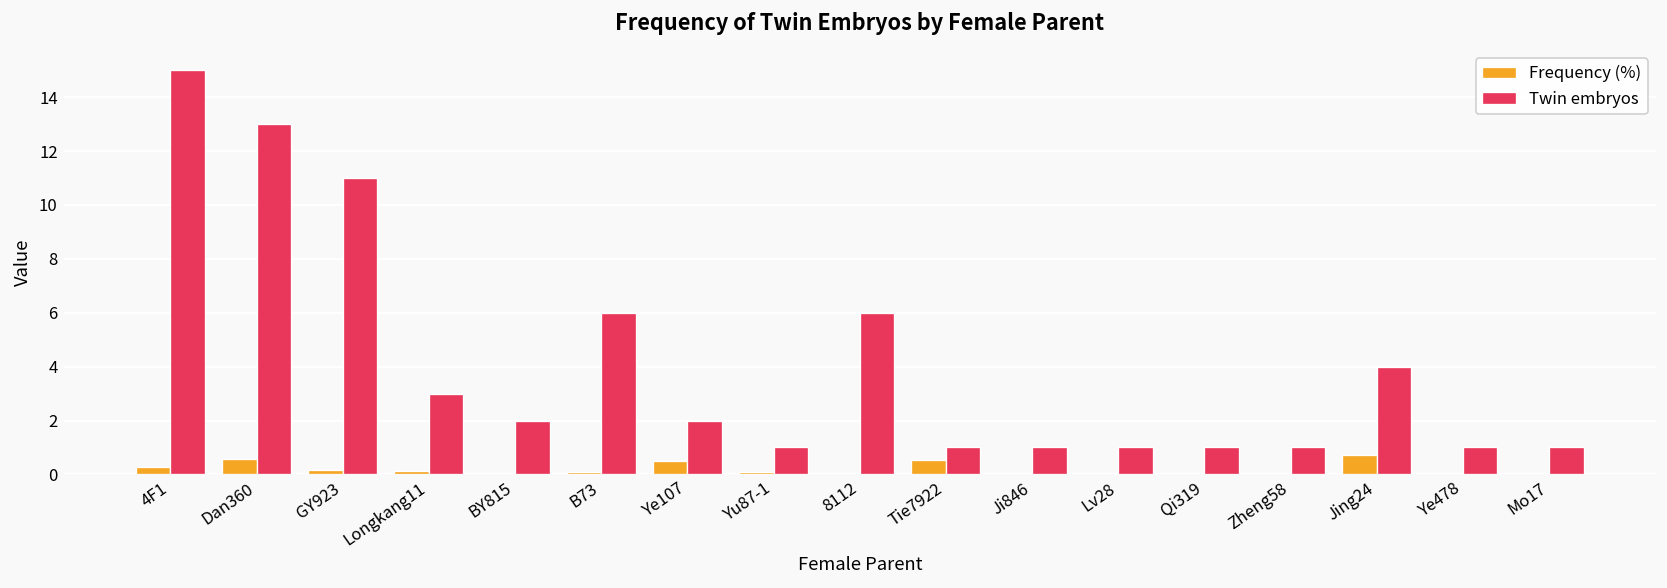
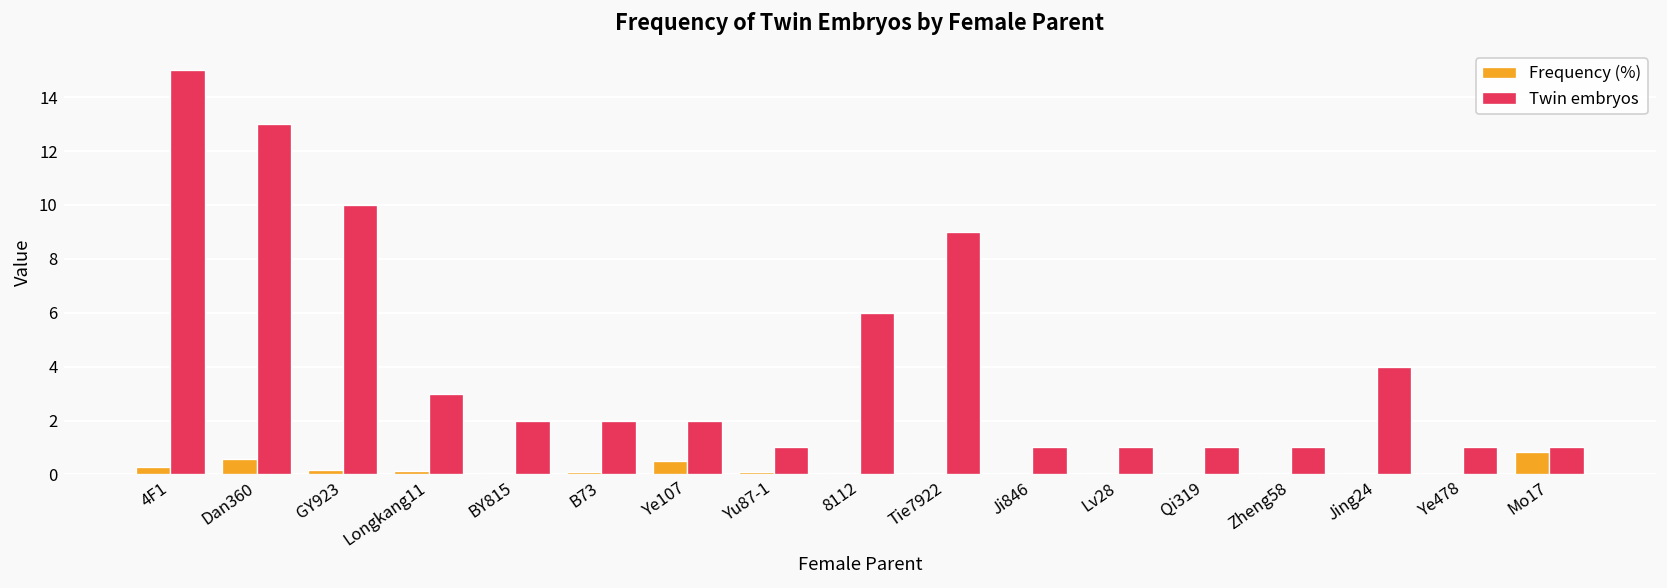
  {
    "Frequency (%)": {
      "4F1": 0.3,
      "Dan360": 0.6,
      "GY923": 0.2,
      "Longkang11": 0.1,
      "Ye107": 0.5,
-     "Tie7922": 0.5,
-     "Jing24": 0.7,
-     "Mo17": 0.1
+     "Tie7922": 0.0,
+     "Jing24": 0.1,
+     "Mo17": 0.8
    },
    "Twin embryos": {
      "4F1": 15,
      "Dan360": 13,
-     "GY923": 11,
+     "GY923": 10,
      "Longkang11": 3,
      "BY815": 2,
-     "B73": 6,
+     "B73": 2,
      "Ye107": 2,
      "Yu87-1": 1,
      "8112": 6,
-     "Tie7922": 1,
+     "Tie7922": 9,
      "Ji846": 1,
      "Lv28": 1,
      "Qi319": 1,
      "Zheng58": 1,
      "Jing24": 4,
      "Ye478": 1,
      "Mo17": 1
    }
  }
